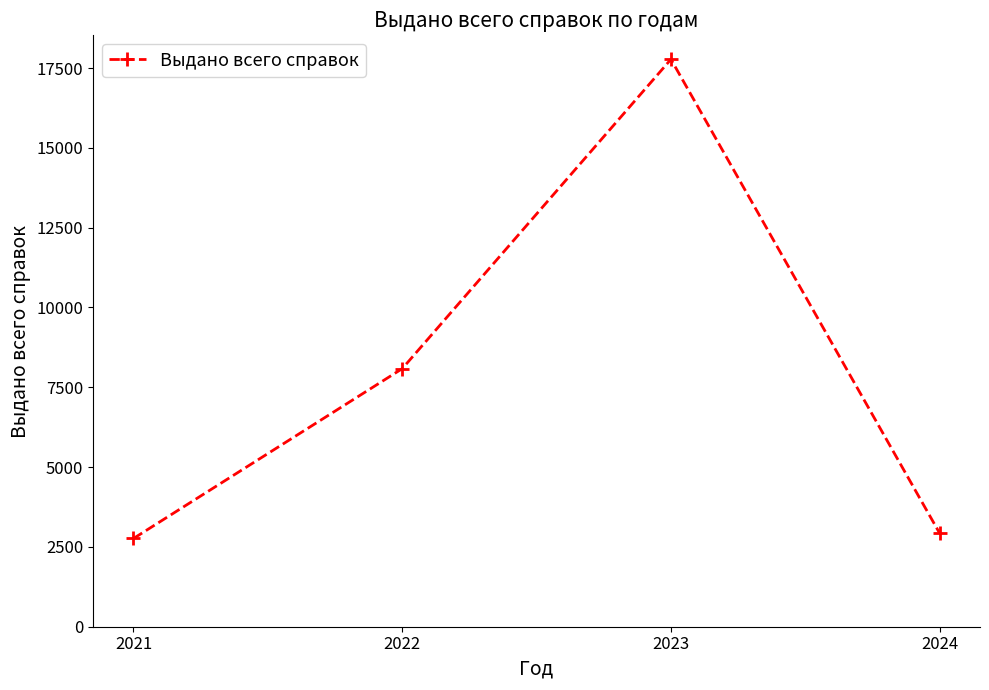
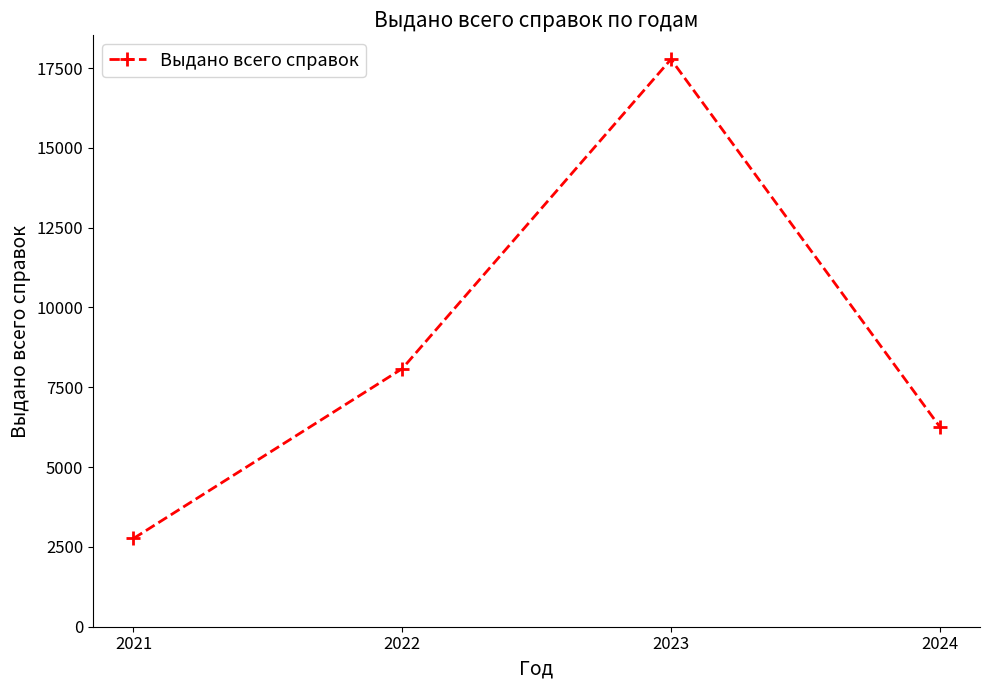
  {
    "2021": 2800,
    "2022": 8100,
    "2023": 17800,
-   "2024": 2900
+   "2024": 6300
  }
